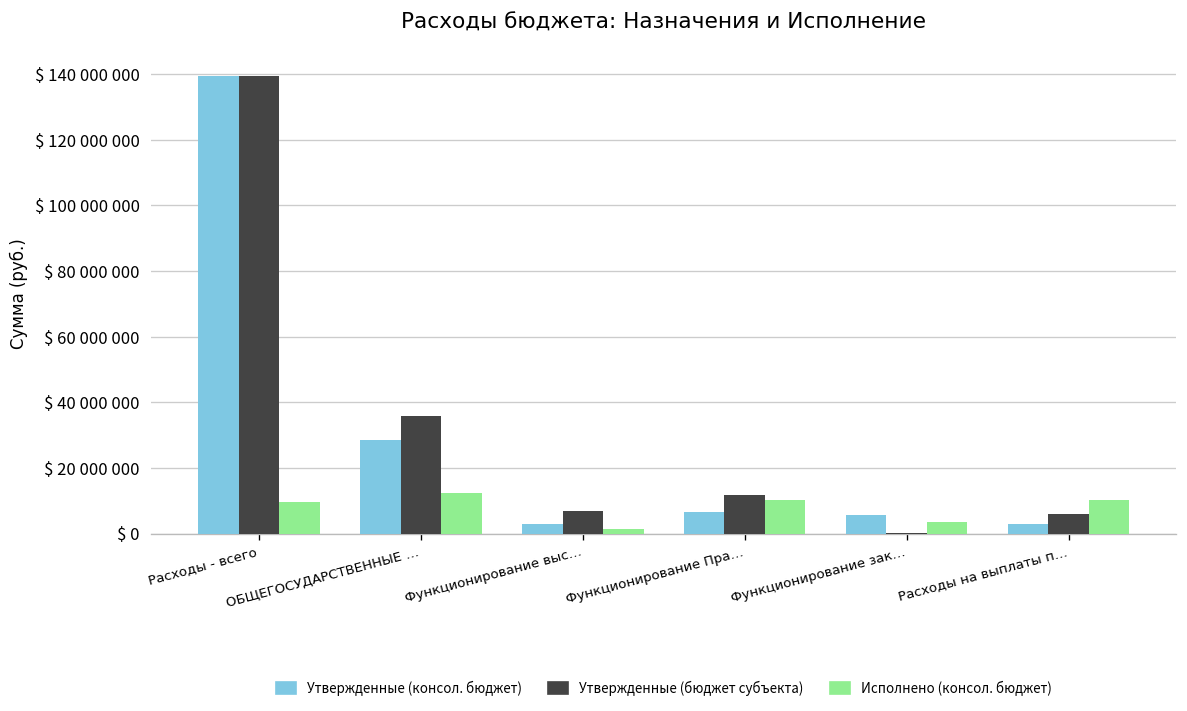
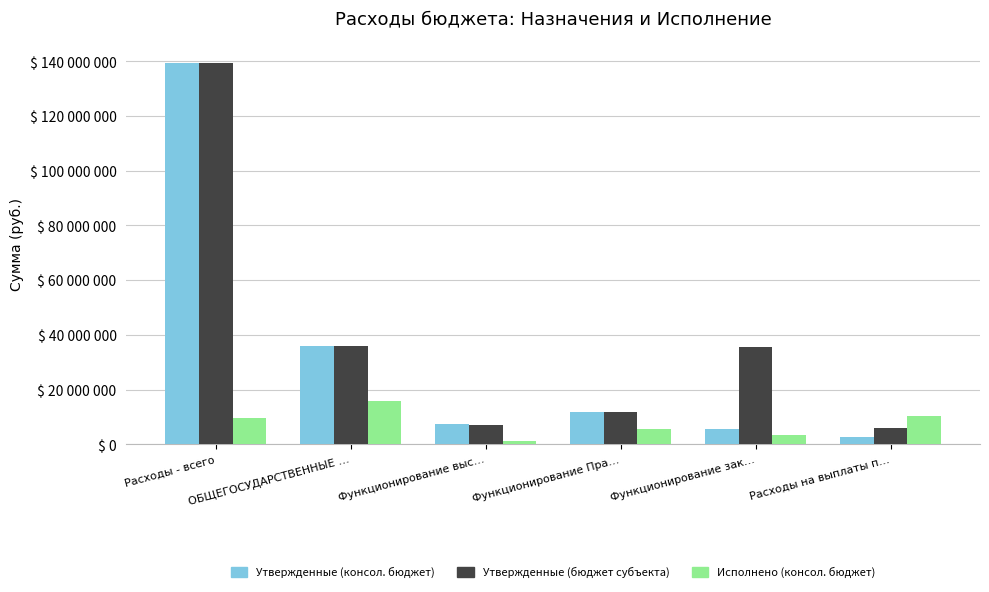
  {
    "Утвержденные (консол. бюджет)": {
      "Расходы - всего": "$ 139000000",
-     "ОБЩЕГОСУДАРСТВЕННЫЕ …": "$ 28000000",
-     "Функционирование выс…": "$ 3000000",
-     "Функционирование Пра…": "$ 6000000",
+     "ОБЩЕГОСУДАРСТВЕННЫЕ …": "$ 36000000",
+     "Функционирование выс…": "$ 7000000",
+     "Функционирование Пра…": "$ 12000000",
      "Функционирование зак…": "$ 6000000",
      "Расходы на выплаты п…": "$ 3000000"
    },
    "Утвержденные (бюджет субъекта)": {
      "Расходы - всего": "$ 139000000",
      "ОБЩЕГОСУДАРСТВЕННЫЕ …": "$ 36000000",
      "Функционирование выс…": "$ 7000000",
      "Функционирование Пра…": "$ 12000000",
-     "Функционирование зак…": "$ 0",
+     "Функционирование зак…": "$ 36000000",
      "Расходы на выплаты п…": "$ 6000000"
    },
    "Исполнено (консол. бюджет)": {
      "Расходы - всего": "$ 10000000",
-     "ОБЩЕГОСУДАРСТВЕННЫЕ …": "$ 13000000",
+     "ОБЩЕГОСУДАРСТВЕННЫЕ …": "$ 16000000",
      "Функционирование выс…": "$ 1000000",
-     "Функционирование Пра…": "$ 10000000",
+     "Функционирование Пра…": "$ 6000000",
      "Функционирование зак…": "$ 4000000",
      "Расходы на выплаты п…": "$ 10000000"
    }
  }
